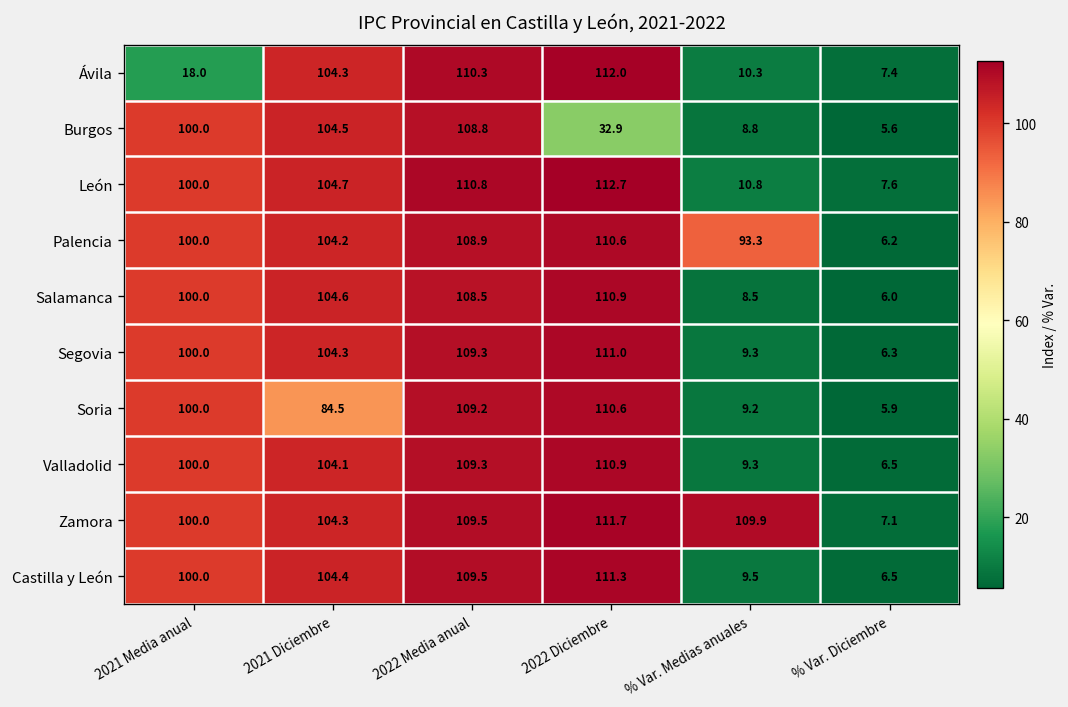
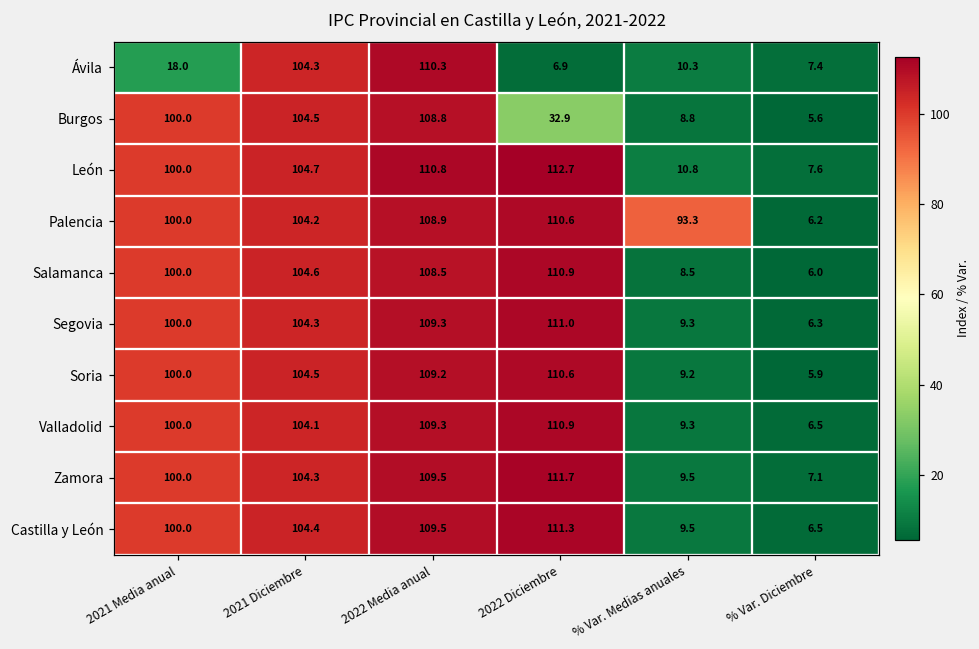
  {
    "Ávila": {
      "2021 Media anual": 18.0,
      "2021 Diciembre": 104.3,
      "2022 Media anual": 110.3,
-     "2022 Diciembre": 112.0,
+     "2022 Diciembre": 6.9,
      "% Var. Medias anuales": 10.3,
      "% Var. Diciembre": 7.4
    },
    "Burgos": {
      "2021 Media anual": 100.0,
      "2021 Diciembre": 104.5,
      "2022 Media anual": 108.8,
      "2022 Diciembre": 32.9,
      "% Var. Medias anuales": 8.8,
      "% Var. Diciembre": 5.6
    },
    "León": {
      "2021 Media anual": 100.0,
      "2021 Diciembre": 104.7,
      "2022 Media anual": 110.8,
      "2022 Diciembre": 112.7,
      "% Var. Medias anuales": 10.8,
      "% Var. Diciembre": 7.6
    },
    "Palencia": {
      "2021 Media anual": 100.0,
      "2021 Diciembre": 104.2,
      "2022 Media anual": 108.9,
      "2022 Diciembre": 110.6,
      "% Var. Medias anuales": 93.3,
      "% Var. Diciembre": 6.2
    },
    "Salamanca": {
      "2021 Media anual": 100.0,
      "2021 Diciembre": 104.6,
      "2022 Media anual": 108.5,
      "2022 Diciembre": 110.9,
      "% Var. Medias anuales": 8.5,
      "% Var. Diciembre": 6.0
    },
    "Segovia": {
      "2021 Media anual": 100.0,
      "2021 Diciembre": 104.3,
      "2022 Media anual": 109.3,
      "2022 Diciembre": 111.0,
      "% Var. Medias anuales": 9.3,
      "% Var. Diciembre": 6.3
    },
    "Soria": {
      "2021 Media anual": 100.0,
-     "2021 Diciembre": 84.5,
+     "2021 Diciembre": 104.5,
      "2022 Media anual": 109.2,
      "2022 Diciembre": 110.6,
      "% Var. Medias anuales": 9.2,
      "% Var. Diciembre": 5.9
    },
    "Valladolid": {
      "2021 Media anual": 100.0,
      "2021 Diciembre": 104.1,
      "2022 Media anual": 109.3,
      "2022 Diciembre": 110.9,
      "% Var. Medias anuales": 9.3,
      "% Var. Diciembre": 6.5
    },
    "Zamora": {
      "2021 Media anual": 100.0,
      "2021 Diciembre": 104.3,
      "2022 Media anual": 109.5,
      "2022 Diciembre": 111.7,
-     "% Var. Medias anuales": 109.9,
+     "% Var. Medias anuales": 9.5,
      "% Var. Diciembre": 7.1
    },
    "Castilla y León": {
      "2021 Media anual": 100.0,
      "2021 Diciembre": 104.4,
      "2022 Media anual": 109.5,
      "2022 Diciembre": 111.3,
      "% Var. Medias anuales": 9.5,
      "% Var. Diciembre": 6.5
    }
  }
